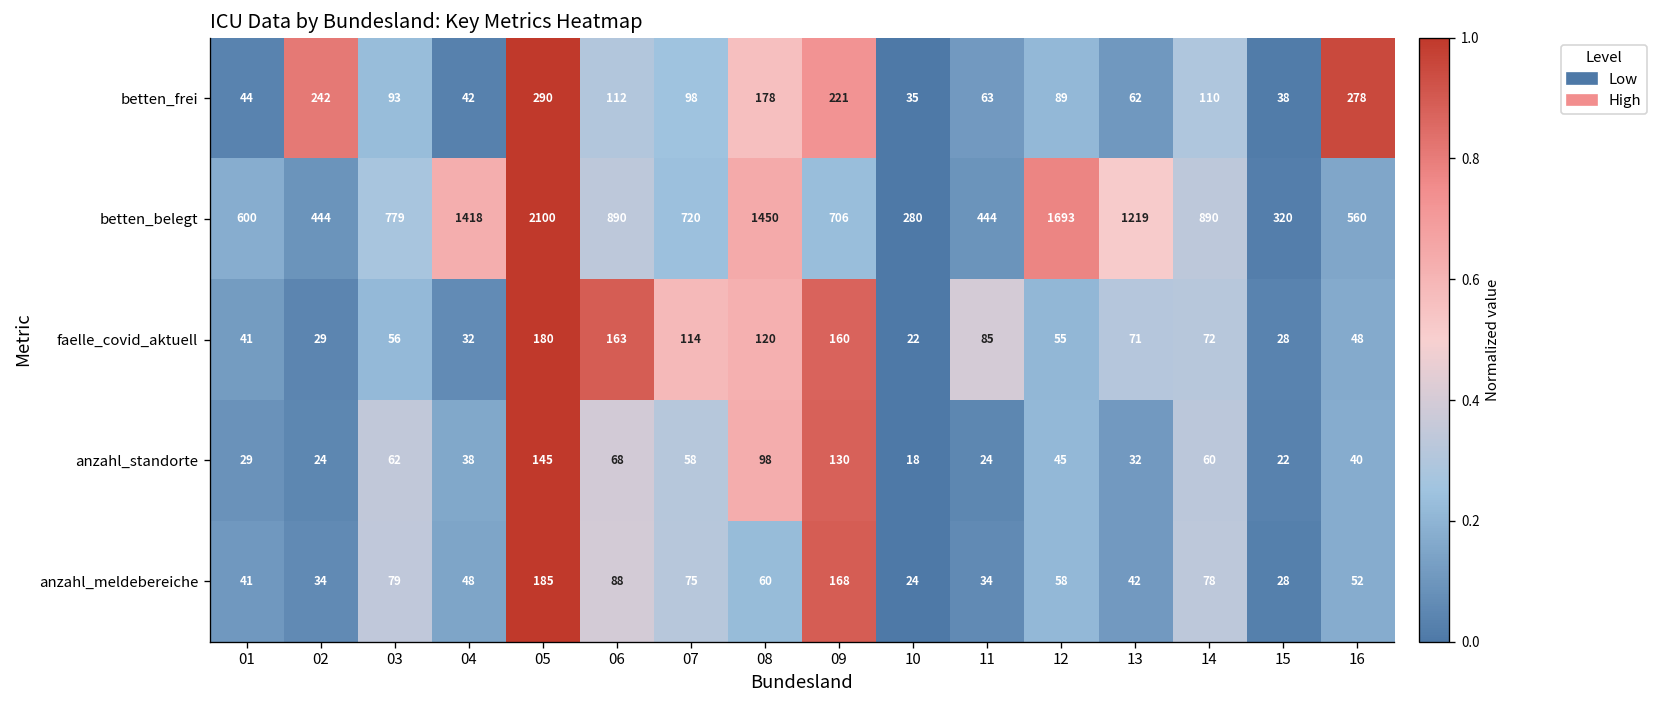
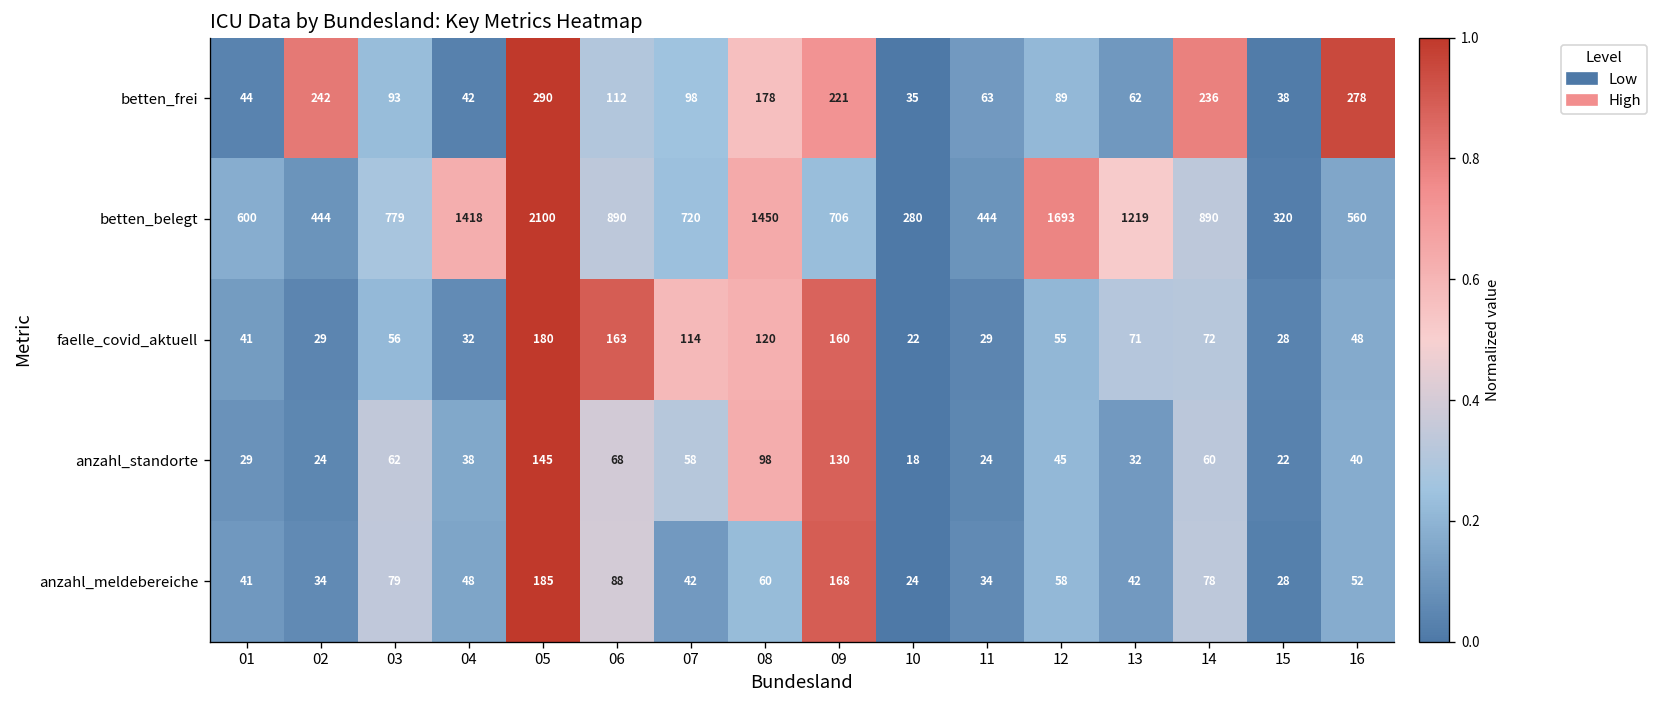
  {
    "betten_frei": {
      "01": 44,
      "02": 242,
      "03": 93,
      "04": 42,
      "05": 290,
      "06": 112,
      "07": 98,
      "08": 178,
      "09": 221,
      "10": 35,
      "11": 63,
      "12": 89,
      "13": 62,
-     "14": 110,
+     "14": 236,
      "15": 38,
      "16": 278
    },
    "betten_belegt": {
      "01": 600,
      "02": 444,
      "03": 779,
      "04": 1418,
      "05": 2100,
      "06": 890,
      "07": 720,
      "08": 1450,
      "09": 706,
      "10": 280,
      "11": 444,
      "12": 1693,
      "13": 1219,
      "14": 890,
      "15": 320,
      "16": 560
    },
    "faelle_covid_aktuell": {
      "01": 41,
      "02": 29,
      "03": 56,
      "04": 32,
      "05": 180,
      "06": 163,
      "07": 114,
      "08": 120,
      "09": 160,
      "10": 22,
-     "11": 85,
+     "11": 29,
      "12": 55,
      "13": 71,
      "14": 72,
      "15": 28,
      "16": 48
    },
    "anzahl_standorte": {
      "01": 29,
      "02": 24,
      "03": 62,
      "04": 38,
      "05": 145,
      "06": 68,
      "07": 58,
      "08": 98,
      "09": 130,
      "10": 18,
      "11": 24,
      "12": 45,
      "13": 32,
      "14": 60,
      "15": 22,
      "16": 40
    },
    "anzahl_meldebereiche": {
      "01": 41,
      "02": 34,
      "03": 79,
      "04": 48,
      "05": 185,
      "06": 88,
-     "07": 75,
+     "07": 42,
      "08": 60,
      "09": 168,
      "10": 24,
      "11": 34,
      "12": 58,
      "13": 42,
      "14": 78,
      "15": 28,
      "16": 52
    }
  }
